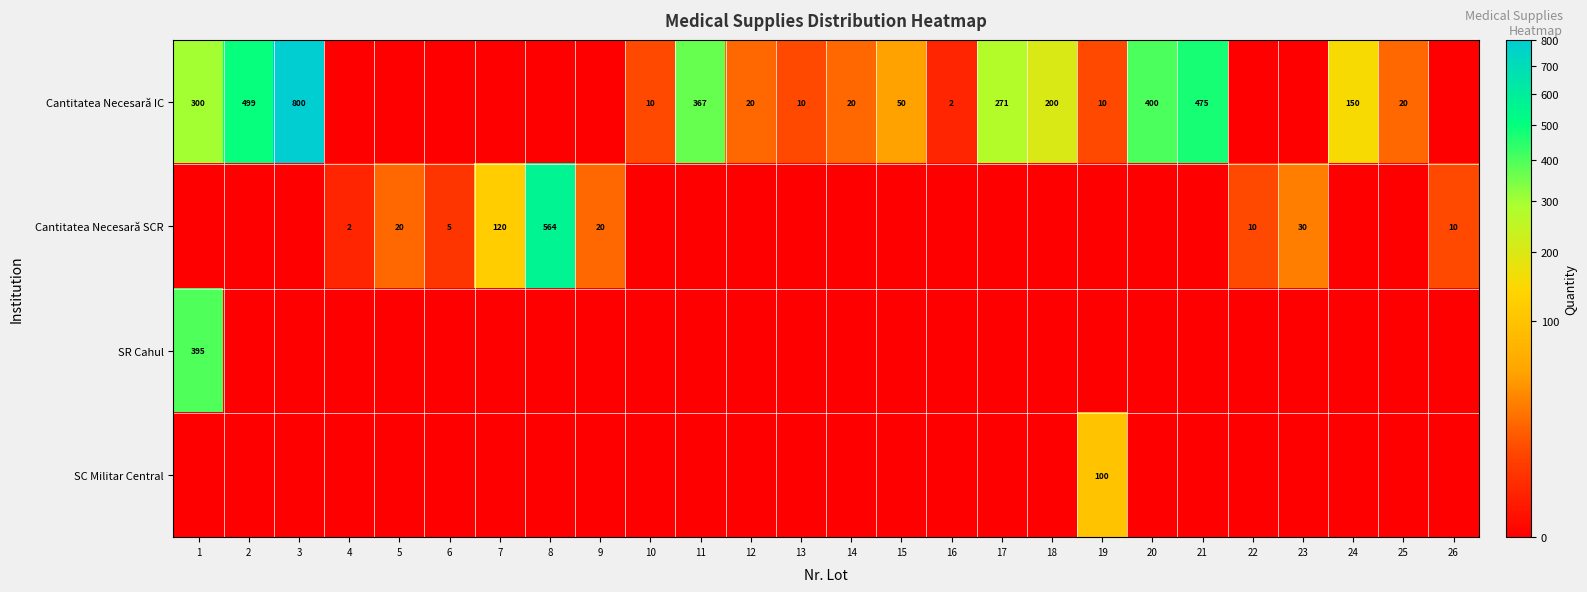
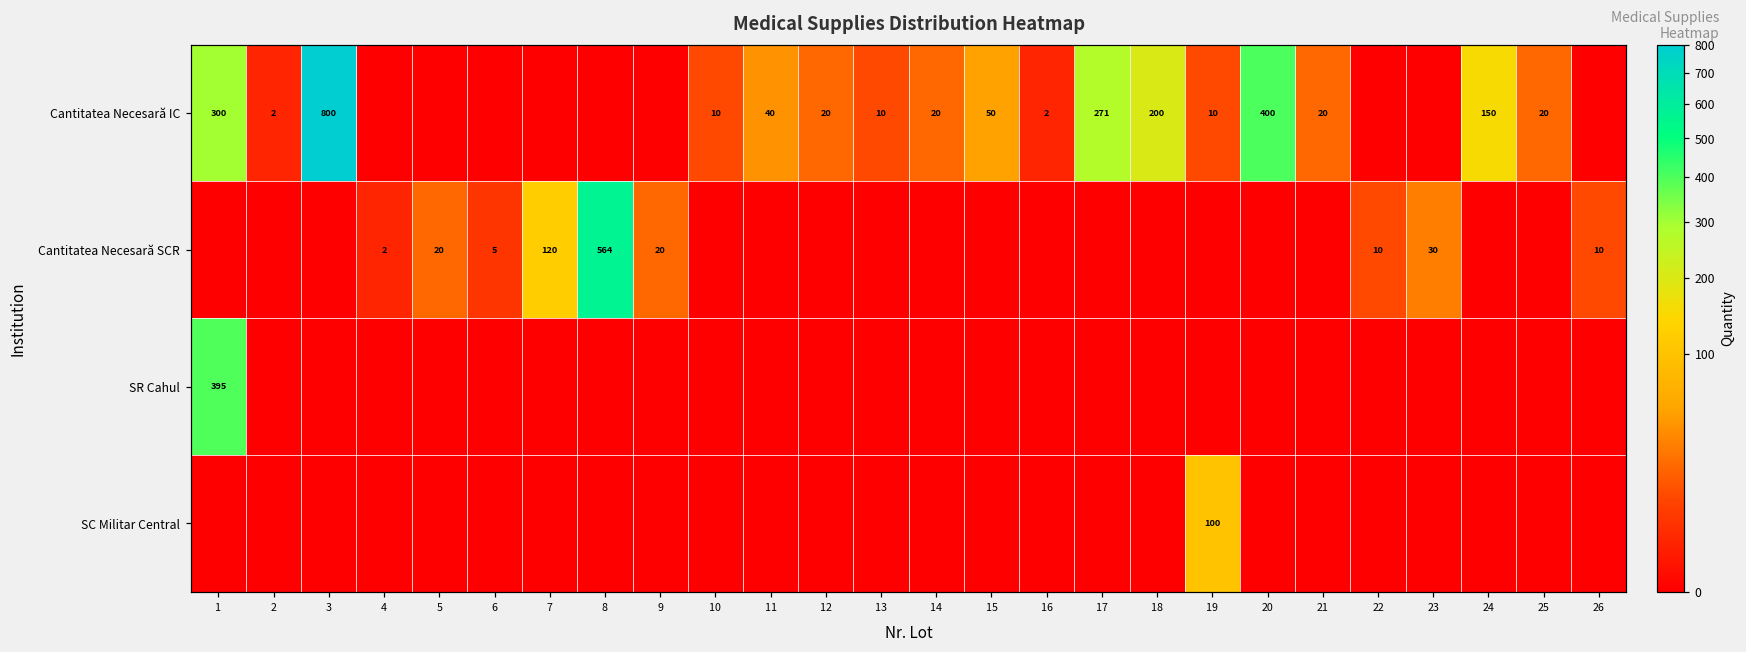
  {
    "Cantitatea Necesară IC": {
      "1": 300,
-     "2": 499,
+     "2": 2,
      "3": 800,
      "10": 10,
-     "11": 367,
+     "11": 40,
      "12": 20,
      "13": 10,
      "14": 20,
      "15": 50,
      "16": 2,
      "17": 271,
      "18": 200,
      "19": 10,
      "20": 400,
-     "21": 475,
+     "21": 20,
      "24": 150,
      "25": 20
    },
    "Cantitatea Necesară SCR": {
      "4": 2,
      "5": 20,
      "6": 5,
      "7": 120,
      "8": 564,
      "9": 20,
      "22": 10,
      "23": 30,
      "26": 10
    },
    "SR Cahul": {
      "1": 395
    },
    "SC Militar Central": {
      "19": 100
    }
  }
